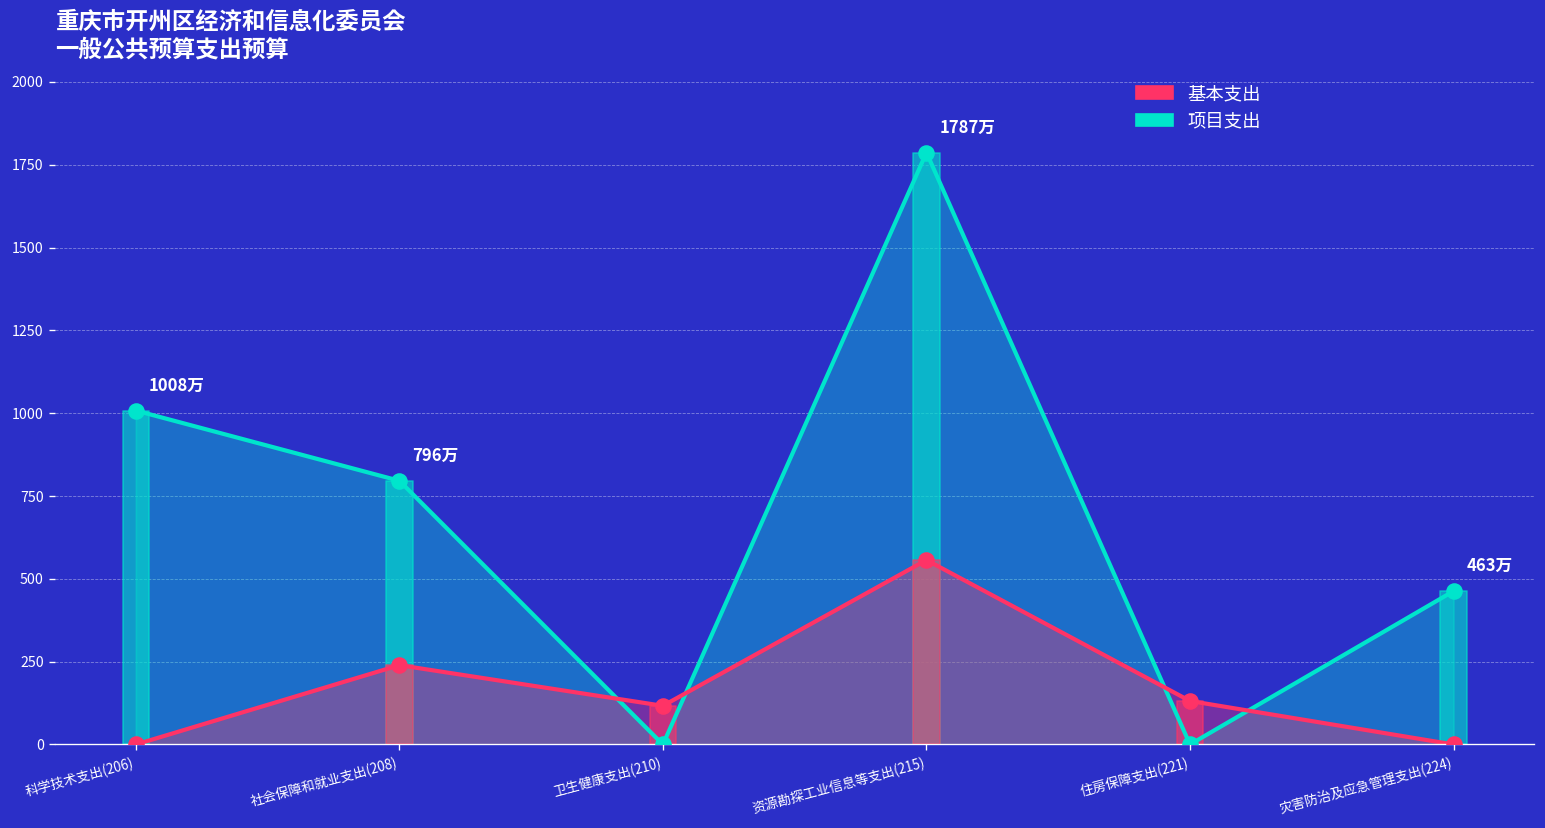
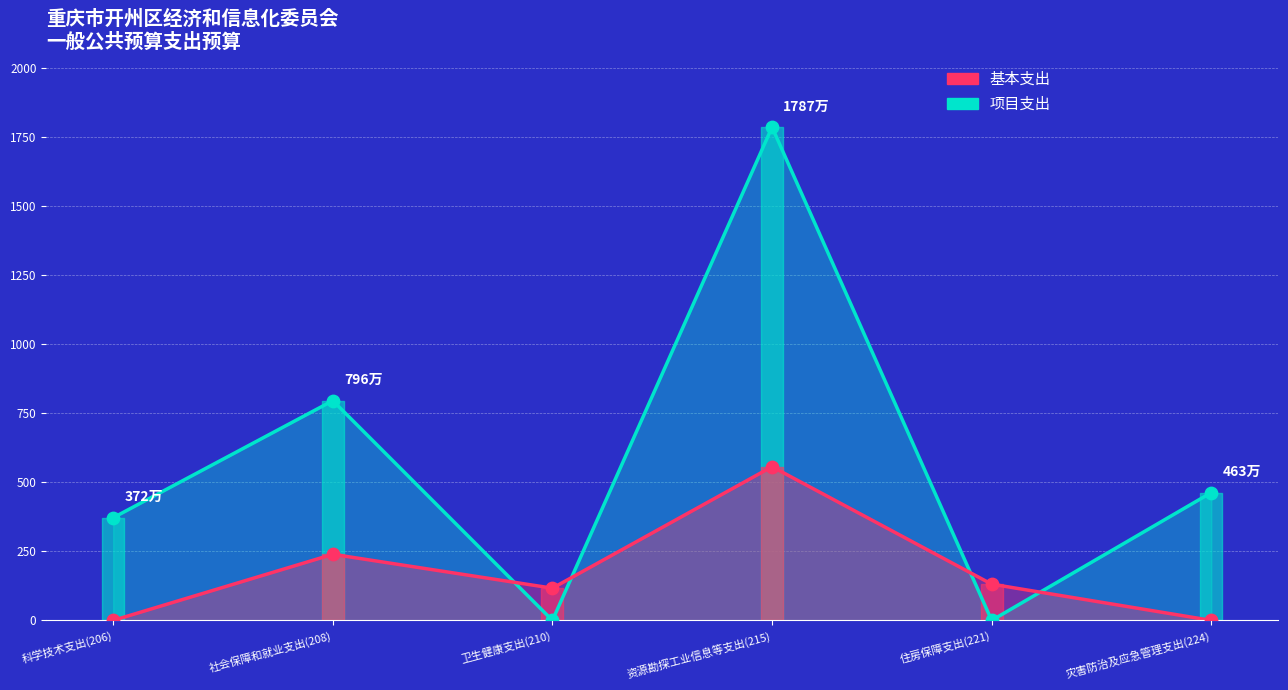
  {
    "项目支出": {
-     "科学技术支出(206)": "1008万",
+     "科学技术支出(206)": "372万",
      "社会保障和就业支出(208)": "796万",
      "资源勘探工业信息等支出(215)": "1787万",
      "灾害防治及应急管理支出(224)": "463万"
    },
    "基本支出": {
      "科学技术支出(206)": "0",
      "社会保障和就业支出(208)": "240",
      "卫生健康支出(210)": "120",
      "资源勘探工业信息等支出(215)": "560",
      "住房保障支出(221)": "130",
      "灾害防治及应急管理支出(224)": "0"
    }
  }
